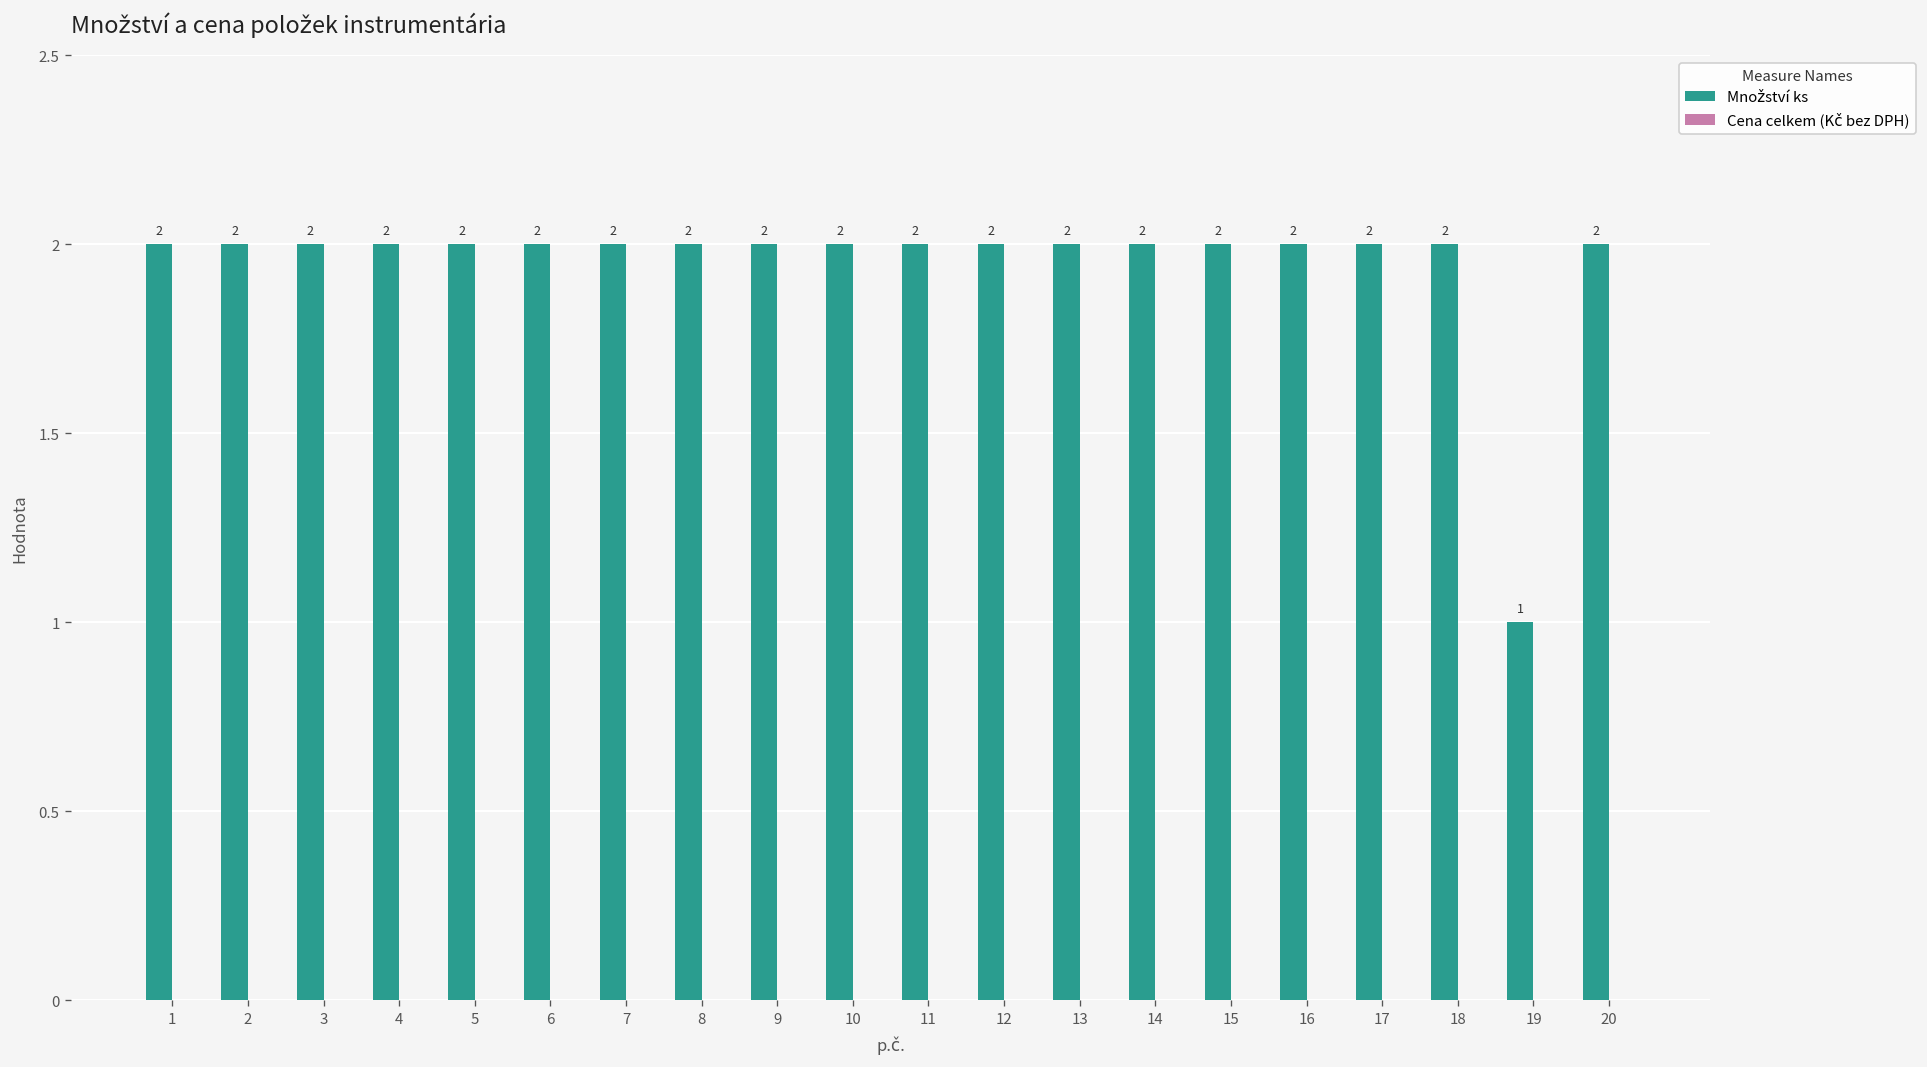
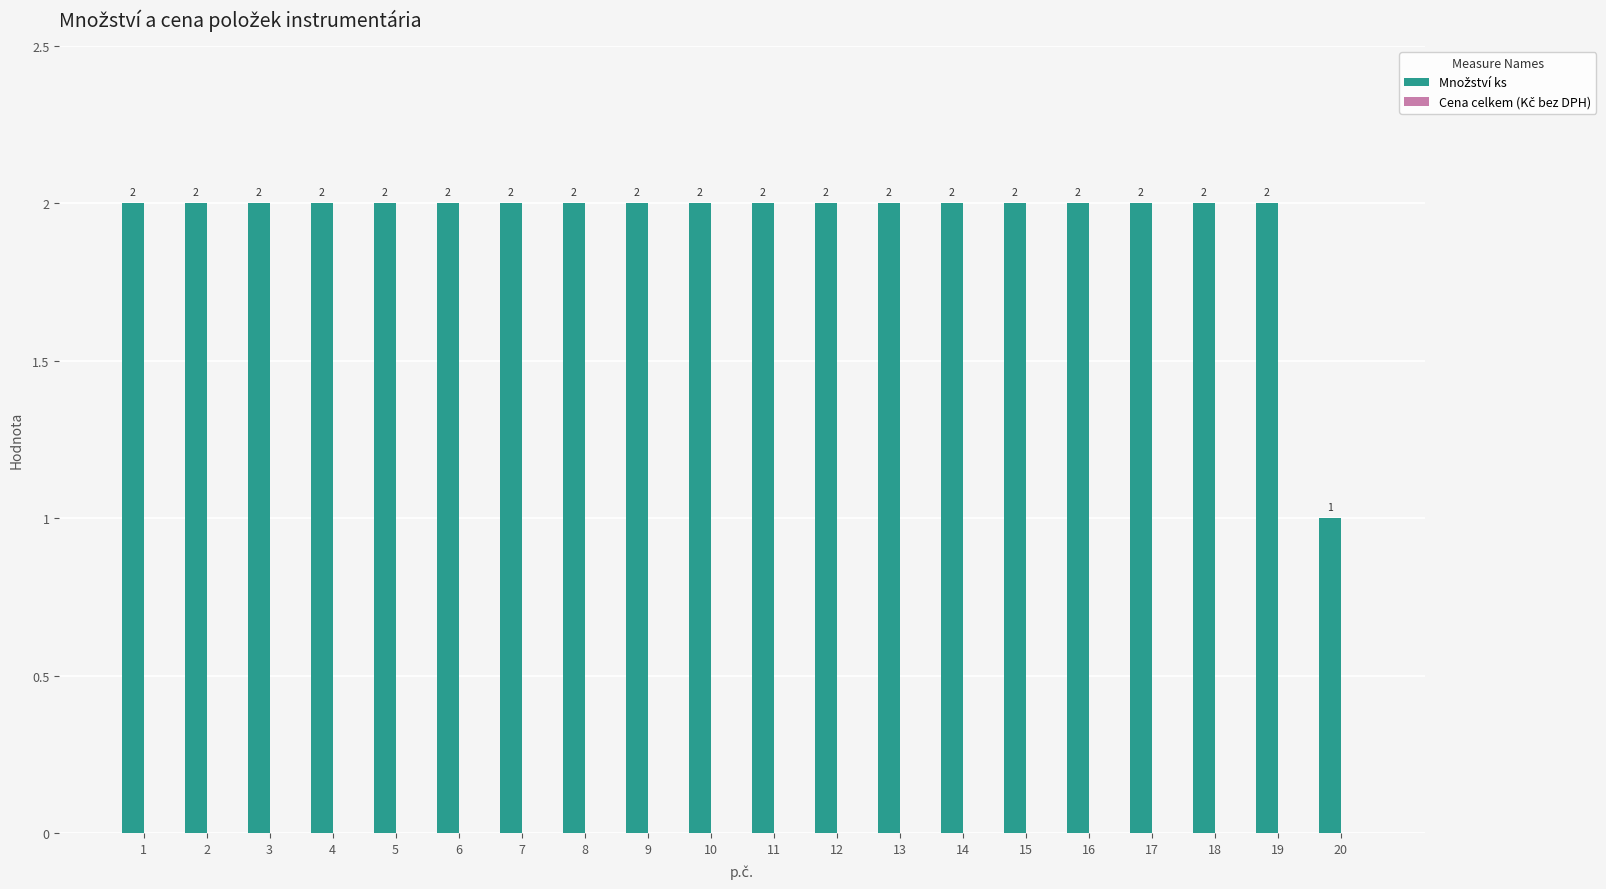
  {
    "Množství ks": {
      "1": 2,
      "2": 2,
      "3": 2,
      "4": 2,
      "5": 2,
      "6": 2,
      "7": 2,
      "8": 2,
      "9": 2,
      "10": 2,
      "11": 2,
      "12": 2,
      "13": 2,
      "14": 2,
      "15": 2,
      "16": 2,
      "17": 2,
      "18": 2,
-     "19": 1,
-     "20": 2
+     "19": 2,
+     "20": 1
    },
    "Cena celkem (Kč bez DPH)": {
      "1": 0.00,
      "2": 0.00,
      "3": 0.00,
      "4": 0.00,
      "5": 0.00,
      "6": 0.00,
      "7": 0.00,
      "8": 0.00,
      "9": 0.00,
      "10": 0.00,
      "11": 0.00,
      "12": 0.00,
      "13": 0.00,
      "14": 0.00,
      "15": 0.00,
      "16": 0.00,
      "17": 0.00,
      "18": 0.00,
      "19": 0.00,
      "20": 0.00
    }
  }
